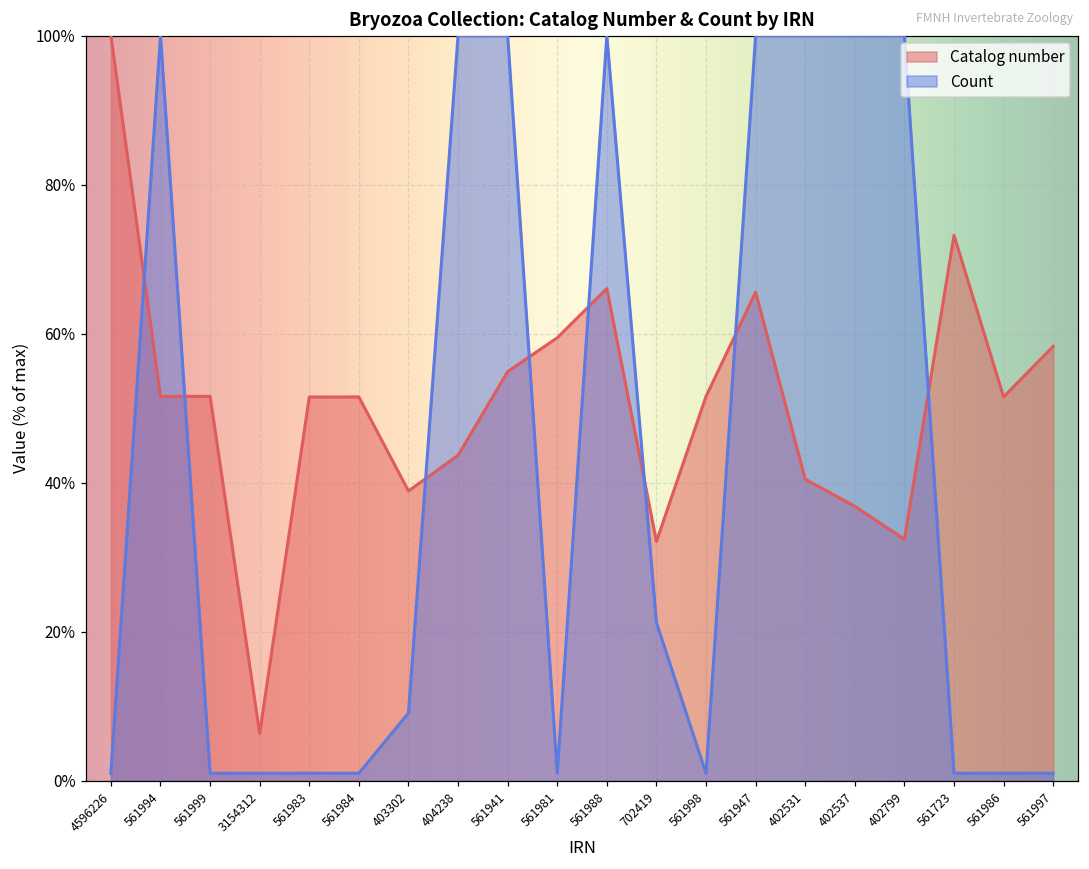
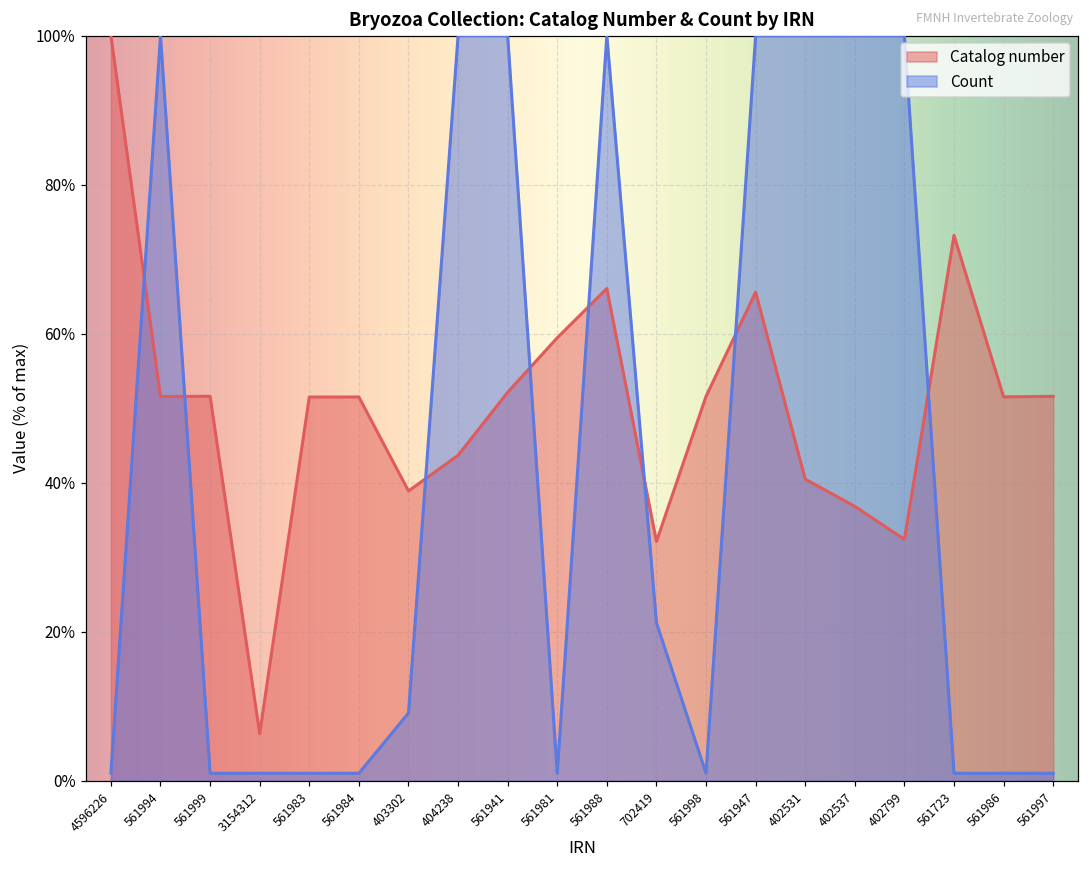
  {
    "Catalog number": {
      "4596226": "100%",
      "561994": "52%",
      "561999": "52%",
      "3154312": "6%",
      "561983": "51%",
      "561984": "52%",
      "403302": "39%",
      "404238": "44%",
-     "561941": "55%",
+     "561941": "52%",
      "561981": "59%",
      "561988": "66%",
      "702419": "32%",
      "561998": "52%",
      "561947": "66%",
      "402531": "40%",
      "402537": "37%",
      "402799": "32%",
      "561723": "73%",
      "561986": "52%",
-     "561997": "58%"
+     "561997": "52%"
    },
    "Count": {
      "4596226": "1%",
      "561994": "100%",
      "561999": "1%",
      "3154312": "1%",
      "561983": "1%",
      "561984": "1%",
      "403302": "9%",
      "404238": "100%",
      "561941": "100%",
      "561981": "1%",
      "561988": "100%",
      "702419": "21%",
      "561998": "1%",
      "561947": "100%",
      "402531": "100%",
      "402537": "100%",
      "402799": "100%",
      "561723": "1%",
      "561986": "1%",
      "561997": "1%"
    }
  }
